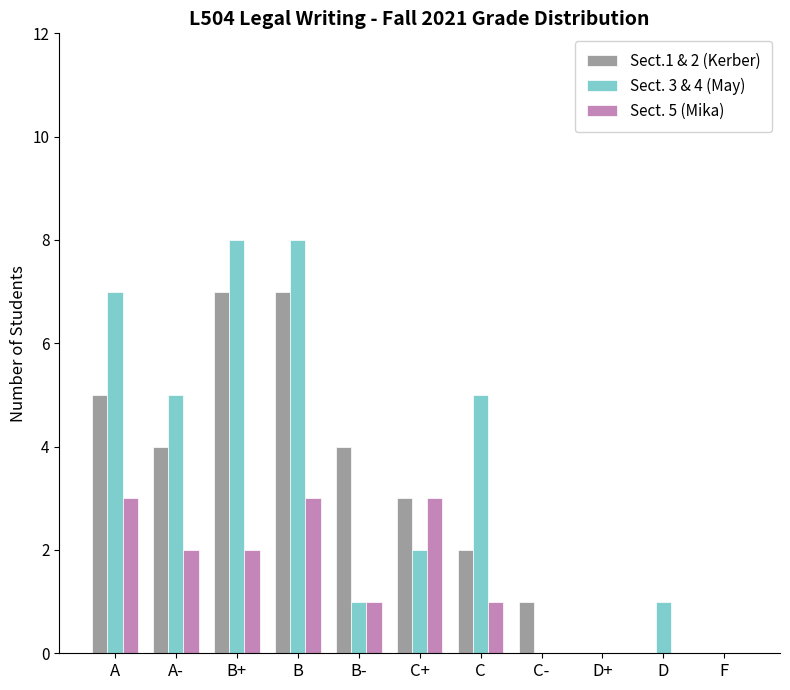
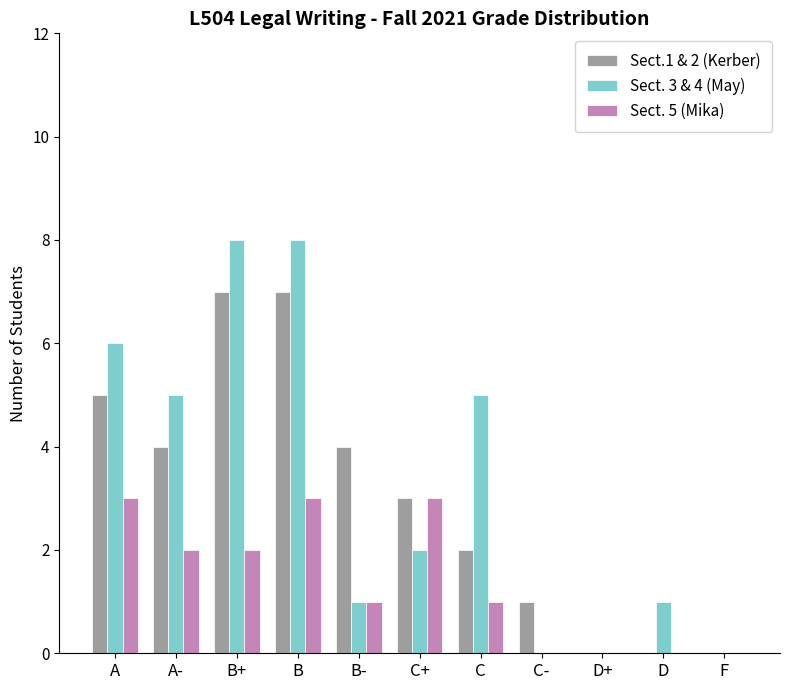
  {
    "Sect. 3 & 4 (May)": {
-     "A": 7,
+     "A": 6,
      "A-": 5,
      "B+": 8,
      "B": 8,
      "B-": 1,
      "C+": 2,
      "C": 5,
      "C-": 0,
      "D+": 0,
      "D": 1,
      "F": 0
    }
  }
